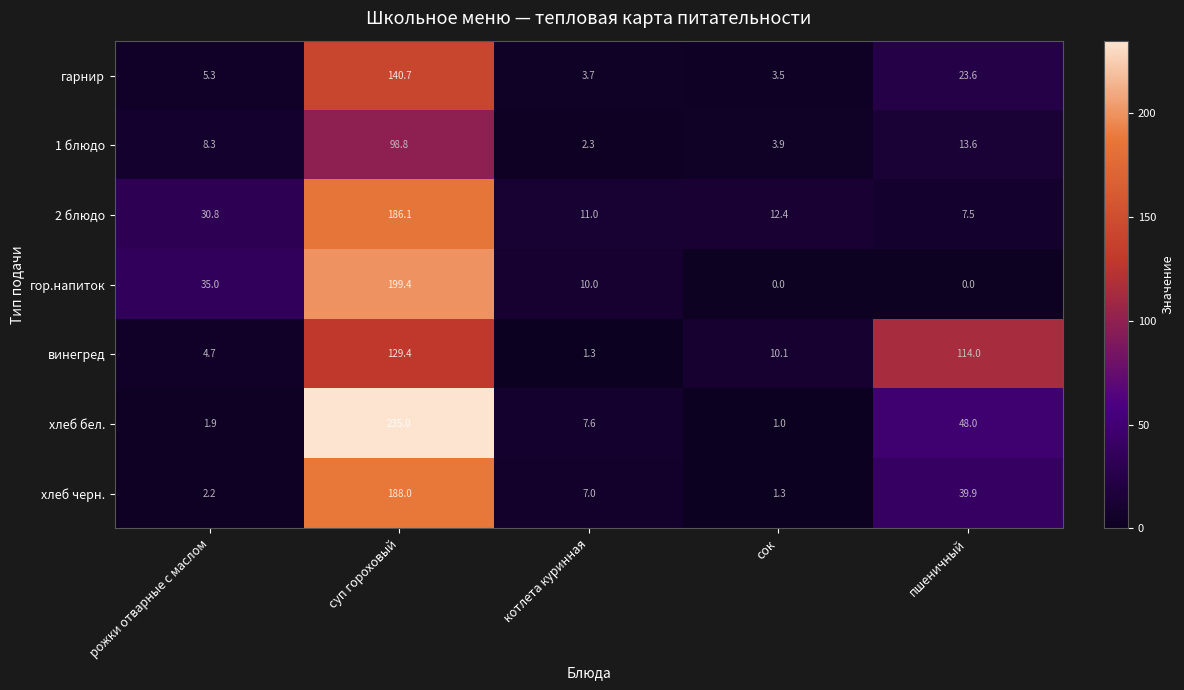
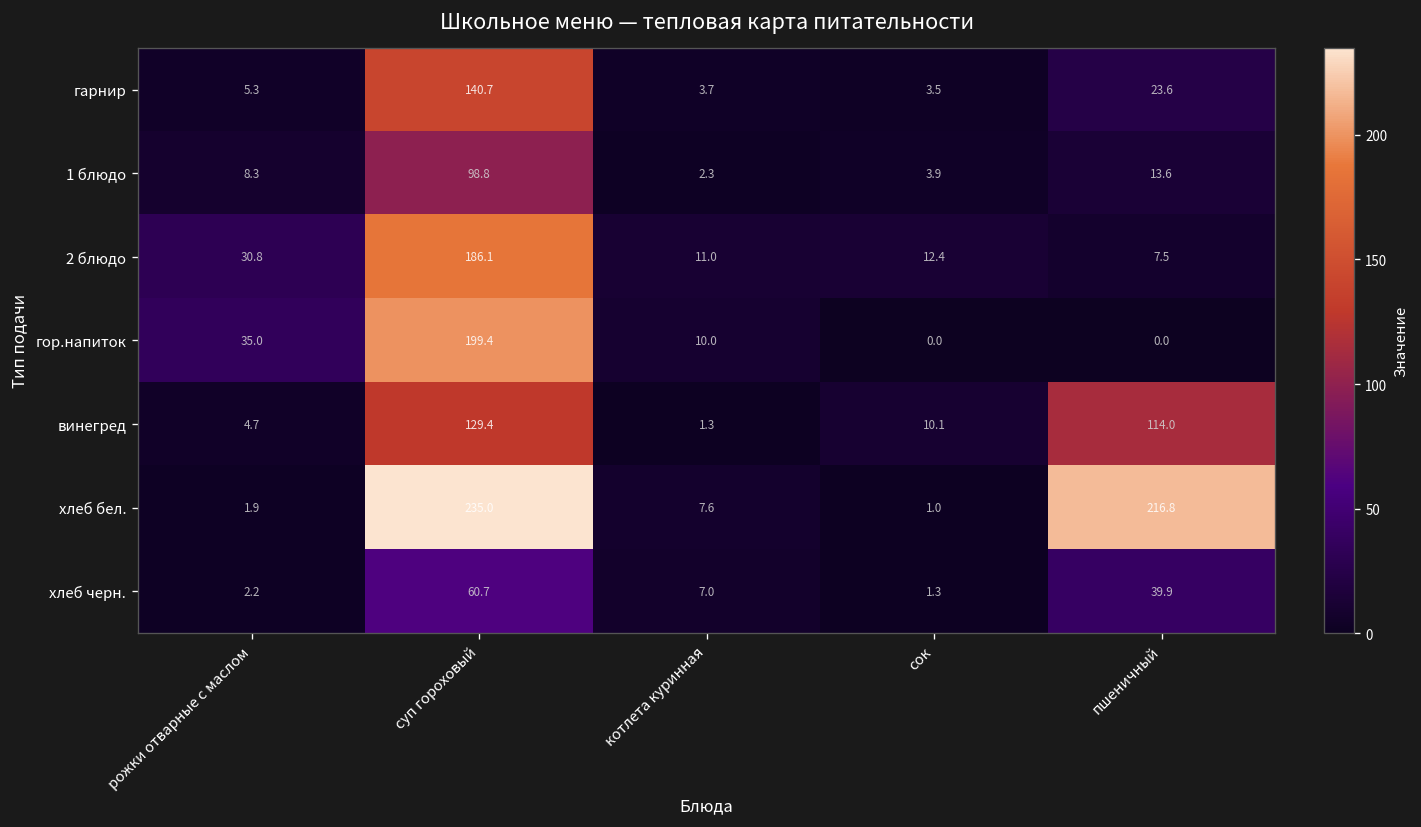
  {
    "гарнир": {
      "рожки отварные с маслом": 5.3,
      "суп гороховый": 140.7,
      "котлета куринная": 3.7,
      "сок": 3.5,
      "пшеничный": 23.6
    },
    "1 блюдо": {
      "рожки отварные с маслом": 8.3,
      "суп гороховый": 98.8,
      "котлета куринная": 2.3,
      "сок": 3.9,
      "пшеничный": 13.6
    },
    "2 блюдо": {
      "рожки отварные с маслом": 30.8,
      "суп гороховый": 186.1,
      "котлета куринная": 11.0,
      "сок": 12.4,
      "пшеничный": 7.5
    },
    "гор.напиток": {
      "рожки отварные с маслом": 35.0,
      "суп гороховый": 199.4,
      "котлета куринная": 10.0,
      "сок": 0.0,
      "пшеничный": 0.0
    },
    "винегред": {
      "рожки отварные с маслом": 4.7,
      "суп гороховый": 129.4,
      "котлета куринная": 1.3,
      "сок": 10.1,
      "пшеничный": 114.0
    },
    "хлеб бел.": {
      "рожки отварные с маслом": 1.9,
      "котлета куринная": 7.6,
      "сок": 1.0,
-     "пшеничный": 48.0
+     "пшеничный": 216.8
    },
    "хлеб черн.": {
      "рожки отварные с маслом": 2.2,
-     "суп гороховый": 188.0,
+     "суп гороховый": 60.7,
      "котлета куринная": 7.0,
      "сок": 1.3,
      "пшеничный": 39.9
    }
  }
